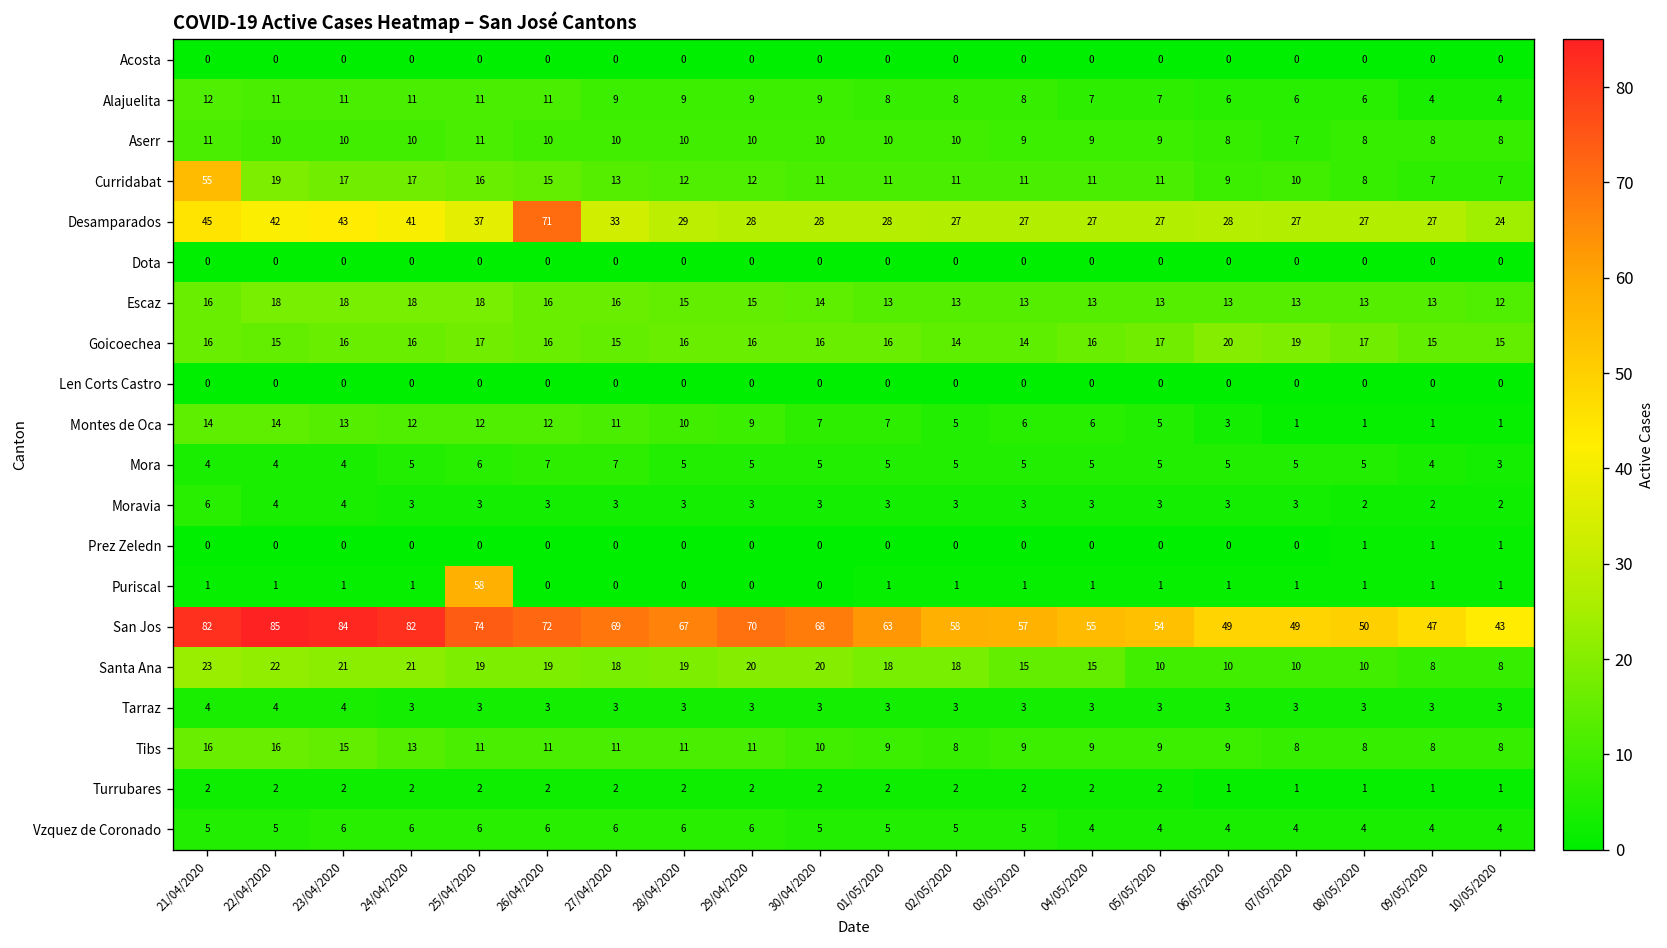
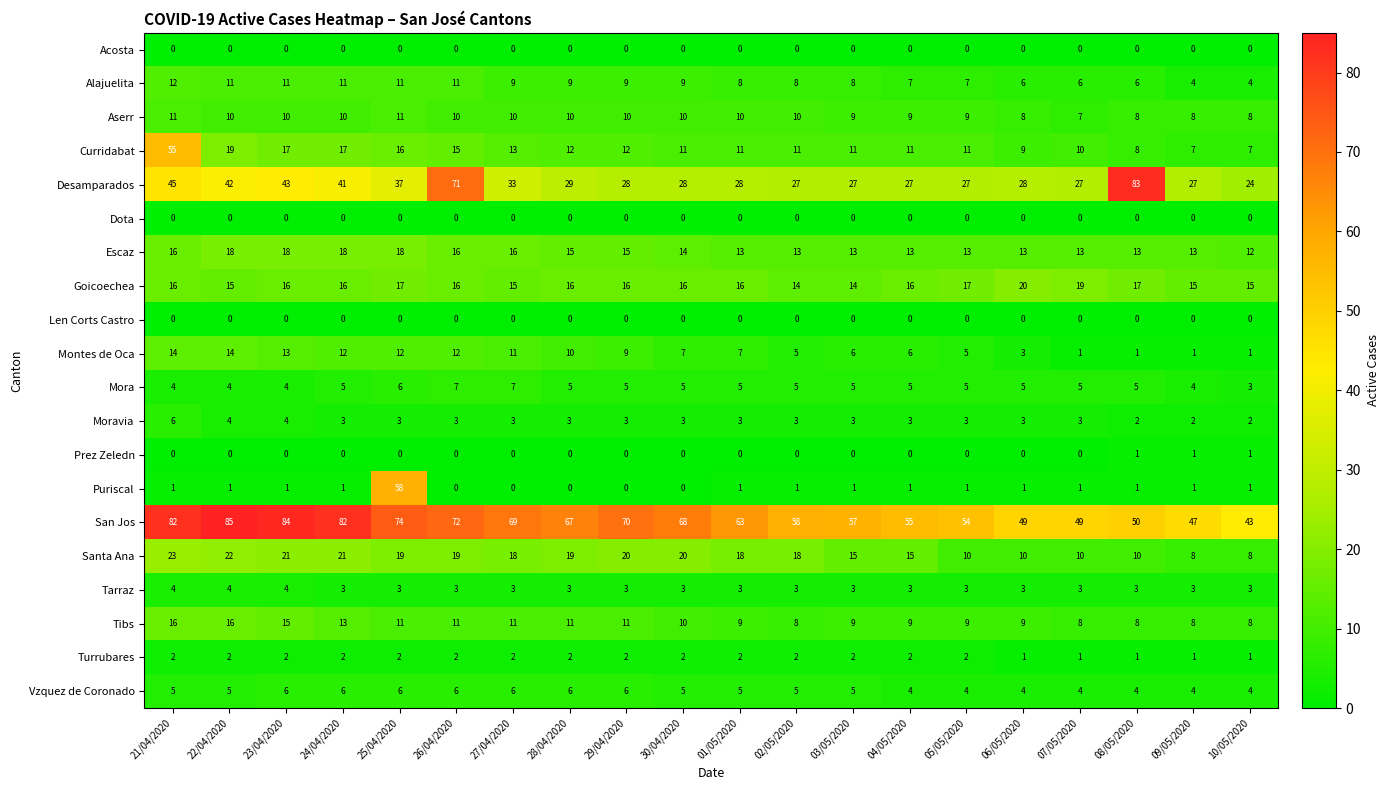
  {
    "Desamparados": {
      "21/04/2020": 45,
      "22/04/2020": 42,
      "23/04/2020": 43,
      "24/04/2020": 41,
      "25/04/2020": 37,
      "26/04/2020": 71,
      "27/04/2020": 33,
      "28/04/2020": 29,
      "29/04/2020": 28,
      "30/04/2020": 28,
      "01/05/2020": 28,
      "02/05/2020": 27,
      "03/05/2020": 27,
      "04/05/2020": 27,
      "05/05/2020": 27,
      "06/05/2020": 28,
      "07/05/2020": 27,
-     "08/05/2020": 27,
+     "08/05/2020": 83,
      "09/05/2020": 27,
      "10/05/2020": 24
    }
  }
